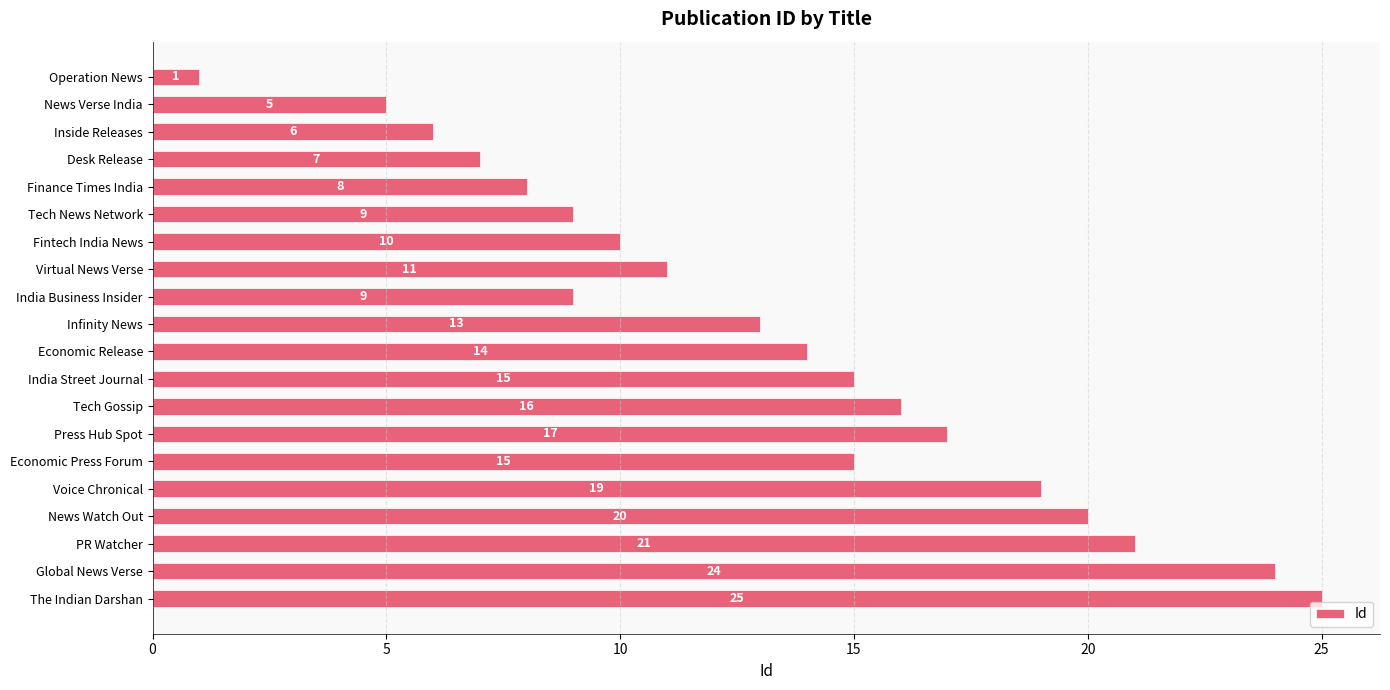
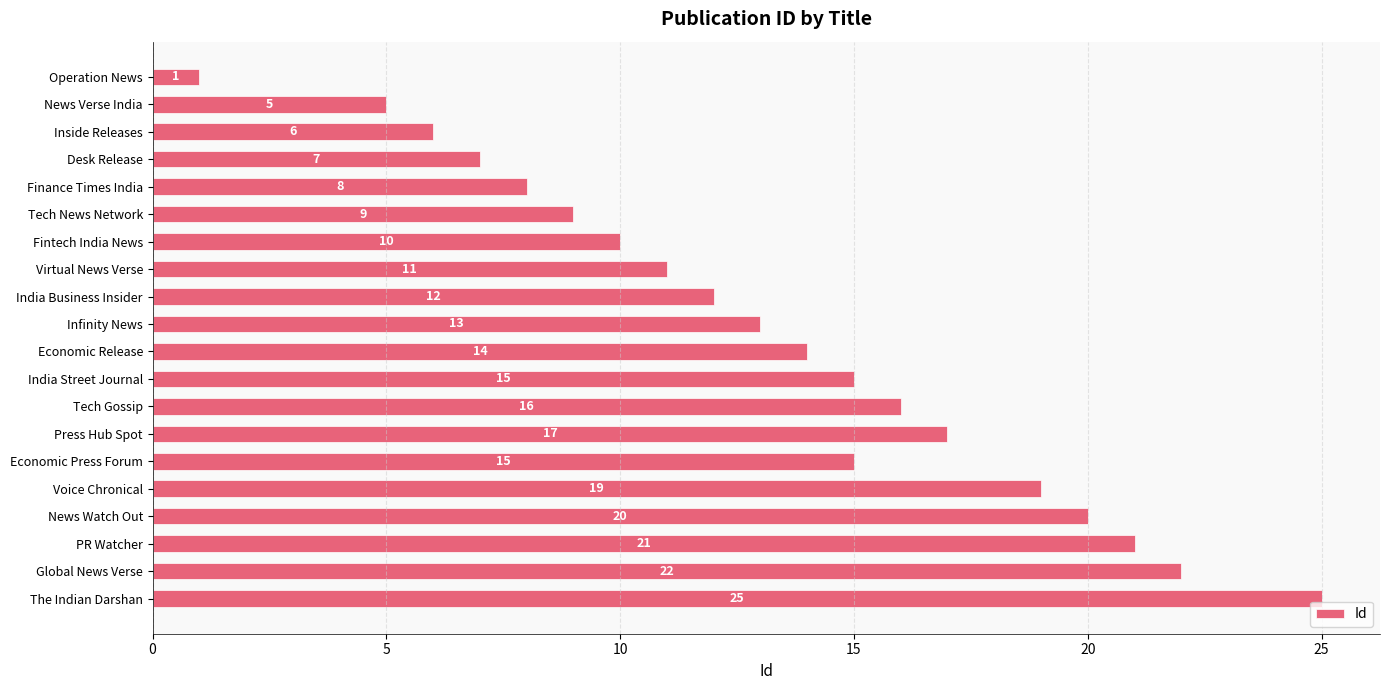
  {
    "Operation News": 1,
    "News Verse India": 5,
    "Inside Releases": 6,
    "Desk Release": 7,
    "Finance Times India": 8,
    "Tech News Network": 9,
    "Fintech India News": 10,
    "Virtual News Verse": 11,
-   "India Business Insider": 9,
+   "India Business Insider": 12,
    "Infinity News": 13,
    "Economic Release": 14,
    "India Street Journal": 15,
    "Tech Gossip": 16,
    "Press Hub Spot": 17,
    "Economic Press Forum": 15,
    "Voice Chronical": 19,
    "News Watch Out": 20,
    "PR Watcher": 21,
-   "Global News Verse": 24,
+   "Global News Verse": 22,
    "The Indian Darshan": 25
  }
